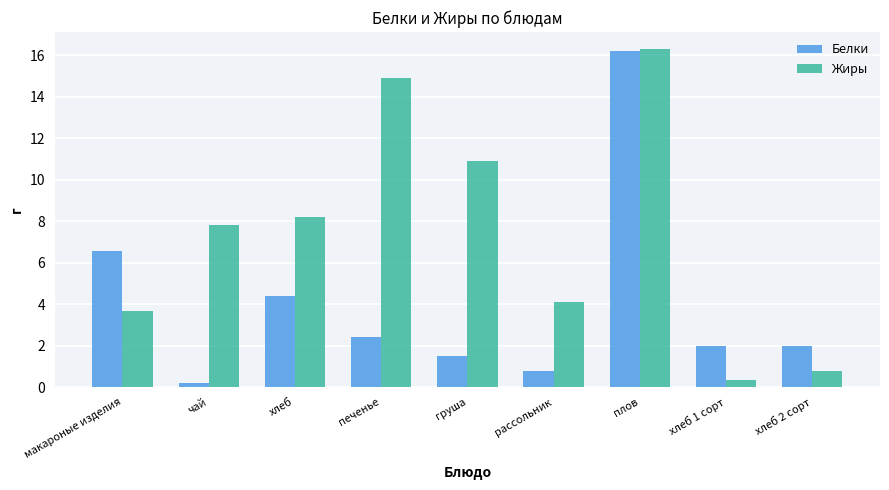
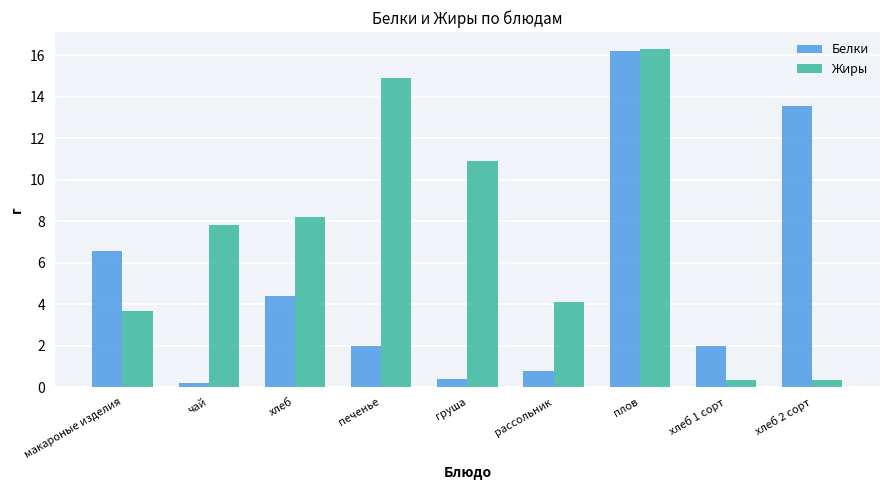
  {
    "Белки": {
      "макароные изделия": 6.6,
      "чай": 0.2,
      "хлеб": 4.4,
-     "печенье": 2.4,
-     "груша": 1.5,
+     "печенье": 2.0,
+     "груша": 0.4,
      "рассольник": 0.8,
      "плов": 16.2,
      "хлеб 1 сорт": 2.0,
-     "хлеб 2 сорт": 2.0
+     "хлеб 2 сорт": 13.6
    },
    "Жиры": {
      "макароные изделия": 3.7,
      "чай": 7.8,
      "хлеб": 8.2,
      "печенье": 14.9,
      "груша": 10.9,
      "рассольник": 4.1,
      "плов": 16.3,
      "хлеб 1 сорт": 0.4,
-     "хлеб 2 сорт": 0.8
+     "хлеб 2 сорт": 0.4
    }
  }
